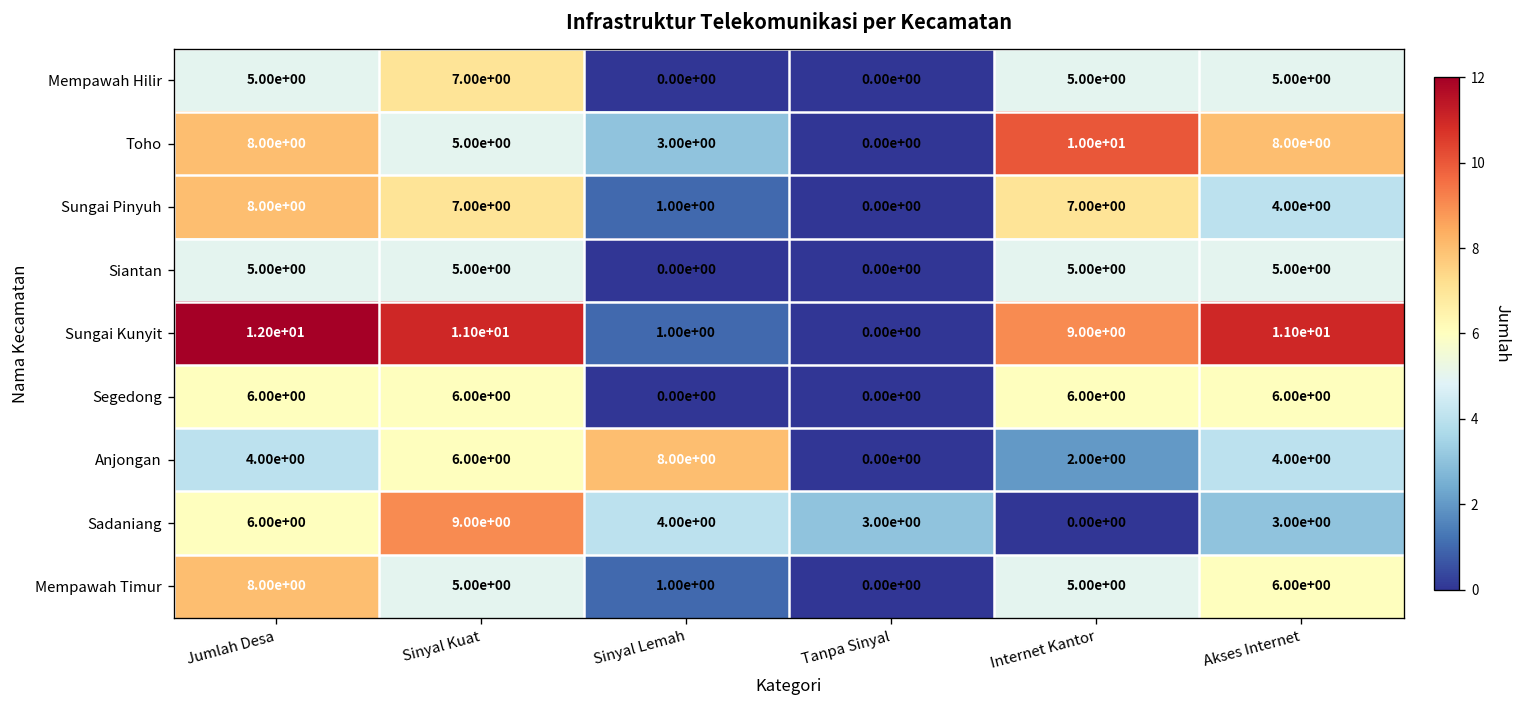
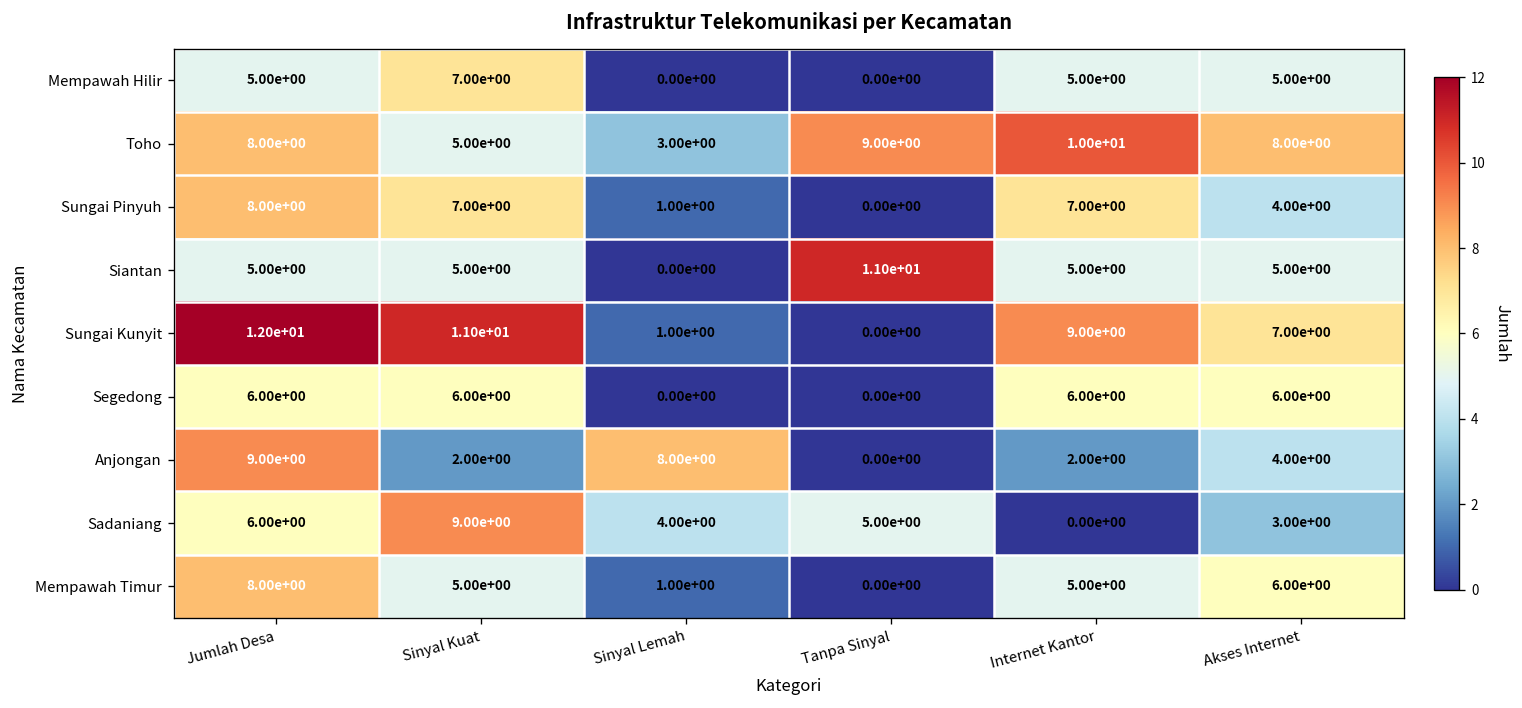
  {
    "Mempawah Hilir": {
      "Jumlah Desa": "5.00e+00",
      "Sinyal Kuat": "7.00e+00",
      "Sinyal Lemah": "0.00e+00",
      "Tanpa Sinyal": "0.00e+00",
      "Internet Kantor": "5.00e+00",
      "Akses Internet": "5.00e+00"
    },
    "Toho": {
      "Jumlah Desa": "8.00e+00",
      "Sinyal Kuat": "5.00e+00",
      "Sinyal Lemah": "3.00e+00",
-     "Tanpa Sinyal": "0.00e+00",
+     "Tanpa Sinyal": "9.00e+00",
      "Internet Kantor": "1.00e+01",
      "Akses Internet": "8.00e+00"
    },
    "Sungai Pinyuh": {
      "Jumlah Desa": "8.00e+00",
      "Sinyal Kuat": "7.00e+00",
      "Sinyal Lemah": "1.00e+00",
      "Tanpa Sinyal": "0.00e+00",
      "Internet Kantor": "7.00e+00",
      "Akses Internet": "4.00e+00"
    },
    "Siantan": {
      "Jumlah Desa": "5.00e+00",
      "Sinyal Kuat": "5.00e+00",
      "Sinyal Lemah": "0.00e+00",
-     "Tanpa Sinyal": "0.00e+00",
+     "Tanpa Sinyal": "1.10e+01",
      "Internet Kantor": "5.00e+00",
      "Akses Internet": "5.00e+00"
    },
    "Sungai Kunyit": {
      "Jumlah Desa": "1.20e+01",
      "Sinyal Kuat": "1.10e+01",
      "Sinyal Lemah": "1.00e+00",
      "Tanpa Sinyal": "0.00e+00",
      "Internet Kantor": "9.00e+00",
-     "Akses Internet": "1.10e+01"
+     "Akses Internet": "7.00e+00"
    },
    "Segedong": {
      "Jumlah Desa": "6.00e+00",
      "Sinyal Kuat": "6.00e+00",
      "Sinyal Lemah": "0.00e+00",
      "Tanpa Sinyal": "0.00e+00",
      "Internet Kantor": "6.00e+00",
      "Akses Internet": "6.00e+00"
    },
    "Anjongan": {
-     "Jumlah Desa": "4.00e+00",
-     "Sinyal Kuat": "6.00e+00",
+     "Jumlah Desa": "9.00e+00",
+     "Sinyal Kuat": "2.00e+00",
      "Sinyal Lemah": "8.00e+00",
      "Tanpa Sinyal": "0.00e+00",
      "Internet Kantor": "2.00e+00",
      "Akses Internet": "4.00e+00"
    },
    "Sadaniang": {
      "Jumlah Desa": "6.00e+00",
      "Sinyal Kuat": "9.00e+00",
      "Sinyal Lemah": "4.00e+00",
-     "Tanpa Sinyal": "3.00e+00",
+     "Tanpa Sinyal": "5.00e+00",
      "Internet Kantor": "0.00e+00",
      "Akses Internet": "3.00e+00"
    },
    "Mempawah Timur": {
      "Jumlah Desa": "8.00e+00",
      "Sinyal Kuat": "5.00e+00",
      "Sinyal Lemah": "1.00e+00",
      "Tanpa Sinyal": "0.00e+00",
      "Internet Kantor": "5.00e+00",
      "Akses Internet": "6.00e+00"
    }
  }
